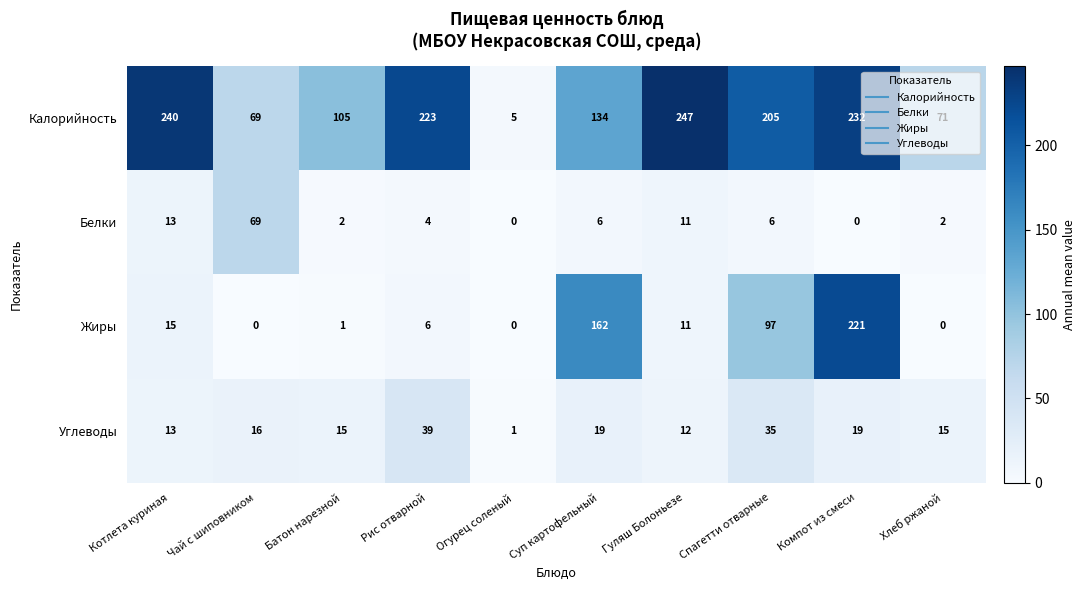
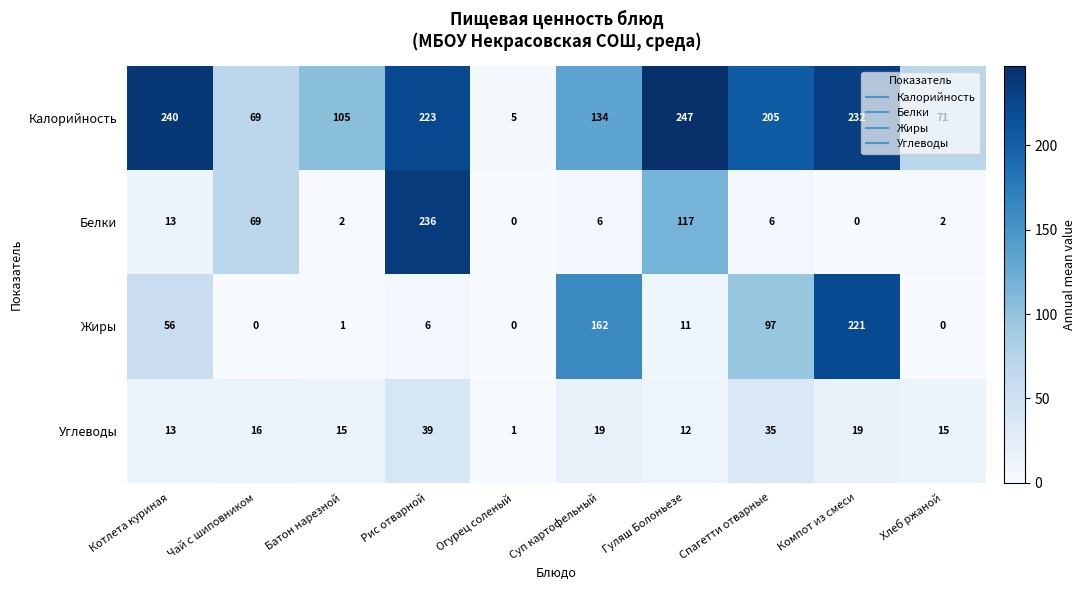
  {
    "Калорийность": {
      "Котлета куриная": 240,
      "Чай с шиповником": 69,
      "Батон нарезной": 105,
      "Рис отварной": 223,
      "Огурец соленый": 5,
      "Суп картофельный": 134,
      "Гуляш Болоньезе": 247,
      "Спагетти отварные": 205
    },
    "Белки": {
      "Котлета куриная": 13,
      "Чай с шиповником": 69,
      "Батон нарезной": 2,
-     "Рис отварной": 4,
+     "Рис отварной": 236,
      "Огурец соленый": 0,
      "Суп картофельный": 6,
-     "Гуляш Болоньезе": 11,
+     "Гуляш Болоньезе": 117,
      "Спагетти отварные": 6,
      "Компот из смеси": 0,
      "Хлеб ржаной": 2
    },
    "Жиры": {
-     "Котлета куриная": 15,
+     "Котлета куриная": 56,
      "Чай с шиповником": 0,
      "Батон нарезной": 1,
      "Рис отварной": 6,
      "Огурец соленый": 0,
      "Суп картофельный": 162,
      "Гуляш Болоньезе": 11,
      "Спагетти отварные": 97,
      "Компот из смеси": 221,
      "Хлеб ржаной": 0
    },
    "Углеводы": {
      "Котлета куриная": 13,
      "Чай с шиповником": 16,
      "Батон нарезной": 15,
      "Рис отварной": 39,
      "Огурец соленый": 1,
      "Суп картофельный": 19,
      "Гуляш Болоньезе": 12,
      "Спагетти отварные": 35,
      "Компот из смеси": 19,
      "Хлеб ржаной": 15
    }
  }
